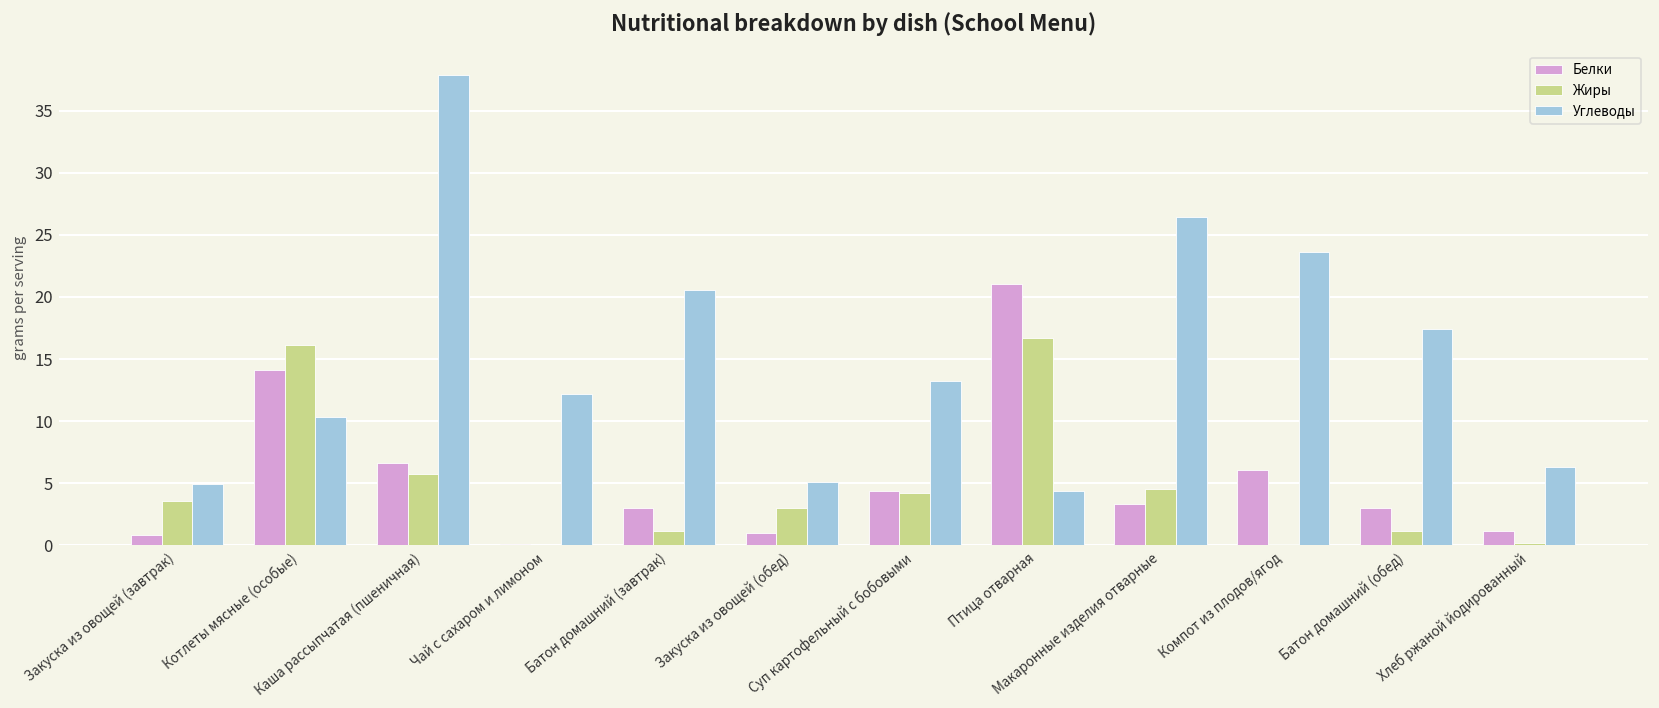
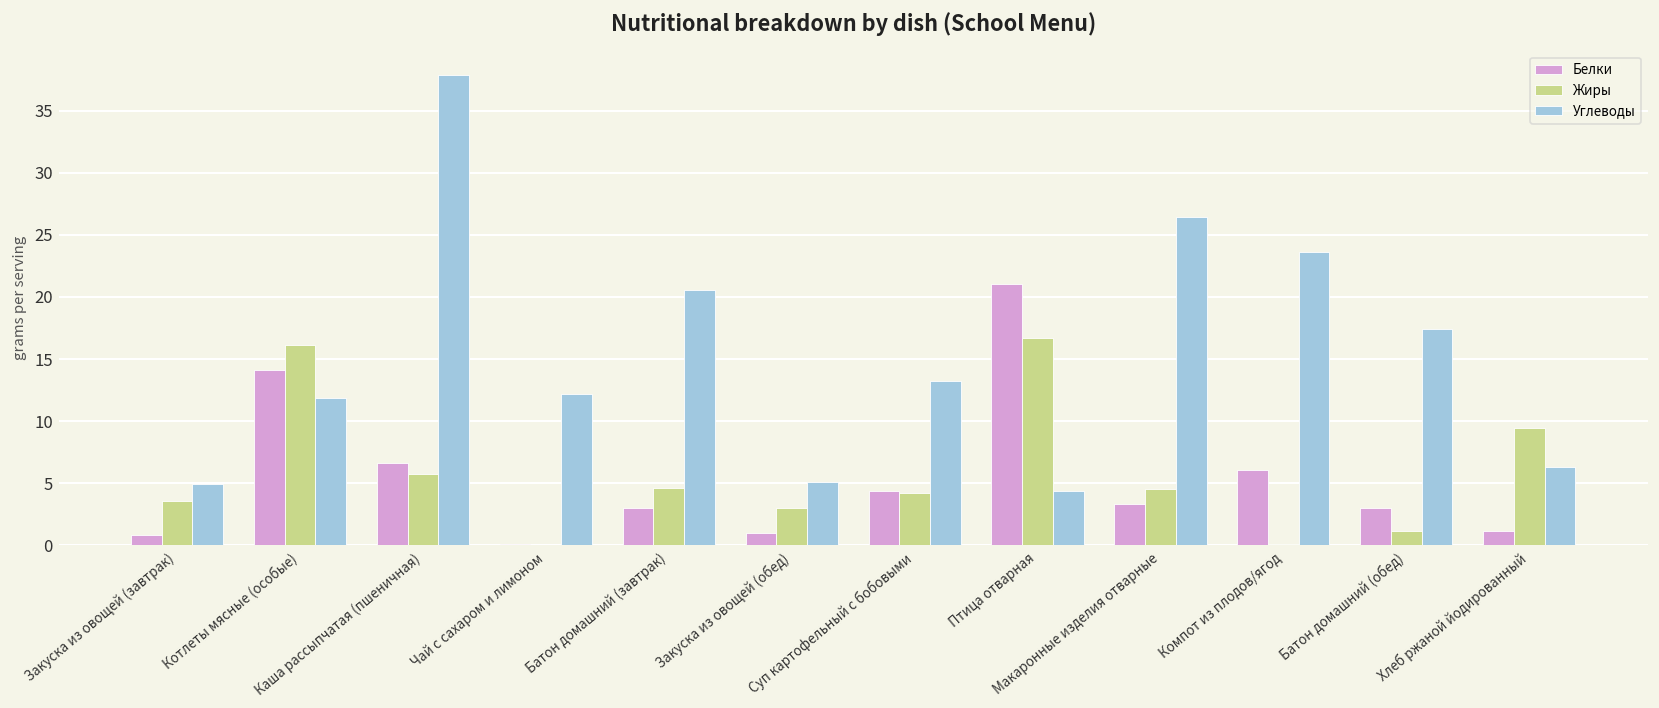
  {
    "Белки": {
      "Закуска из овощей (завтрак)": 0.8,
      "Котлеты мясные (особые)": 14.1,
      "Каша рассыпчатая (пшеничная)": 6.6,
      "Батон домашний (завтрак)": 3.0,
      "Закуска из овощей (обед)": 1.0,
      "Суп картофельный с бобовыми": 4.4,
      "Птица отварная": 21.1,
      "Макаронные изделия отварные": 3.3,
      "Компот из плодов/ягод": 6.0,
      "Батон домашний (обед)": 3.0,
      "Хлеб ржаной йодированный": 1.1
    },
    "Жиры": {
      "Закуска из овощей (завтрак)": 3.6,
      "Котлеты мясные (особые)": 16.1,
      "Каша рассыпчатая (пшеничная)": 5.7,
-     "Батон домашний (завтрак)": 1.2,
+     "Батон домашний (завтрак)": 4.6,
      "Закуска из овощей (обед)": 3.0,
      "Суп картофельный с бобовыми": 4.2,
      "Птица отварная": 16.7,
      "Макаронные изделия отварные": 4.5,
      "Батон домашний (обед)": 1.2,
-     "Хлеб ржаной йодированный": 0.2
+     "Хлеб ржаной йодированный": 9.4
    },
    "Углеводы": {
      "Закуска из овощей (завтрак)": 5.0,
-     "Котлеты мясные (особые)": 10.3,
+     "Котлеты мясные (особые)": 11.9,
      "Каша рассыпчатая (пшеничная)": 37.9,
      "Чай с сахаром и лимоном": 12.2,
      "Батон домашний (завтрак)": 20.6,
      "Закуска из овощей (обед)": 5.1,
      "Суп картофельный с бобовыми": 13.2,
      "Птица отварная": 4.4,
      "Макаронные изделия отварные": 26.4,
      "Компот из плодов/ягод": 23.6,
      "Батон домашний (обед)": 17.4,
      "Хлеб ржаной йодированный": 6.3
    }
  }
